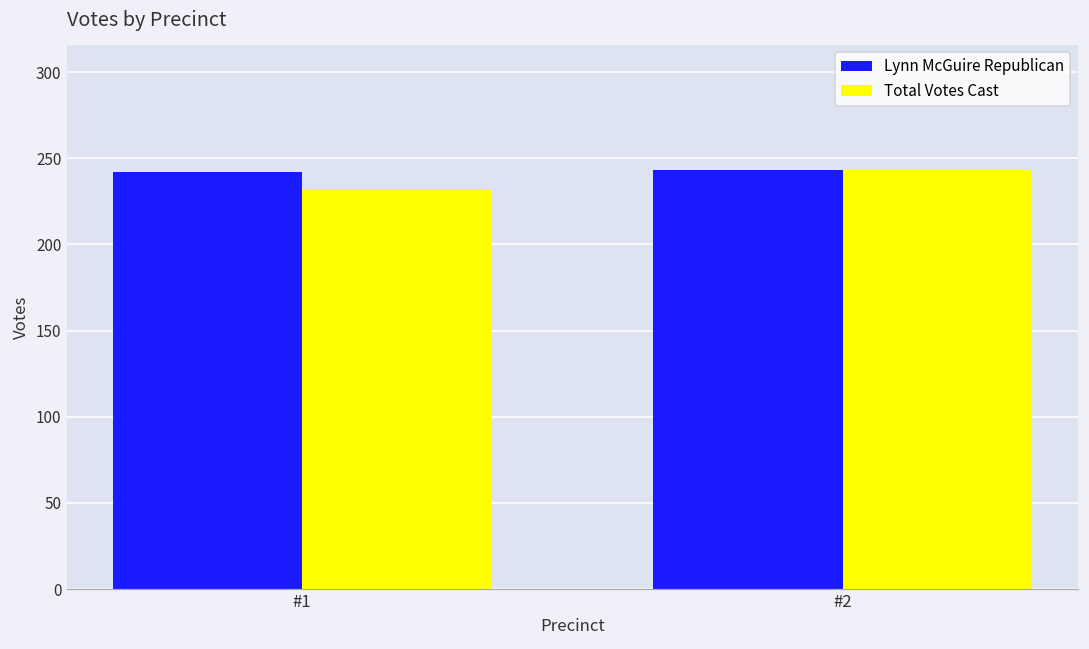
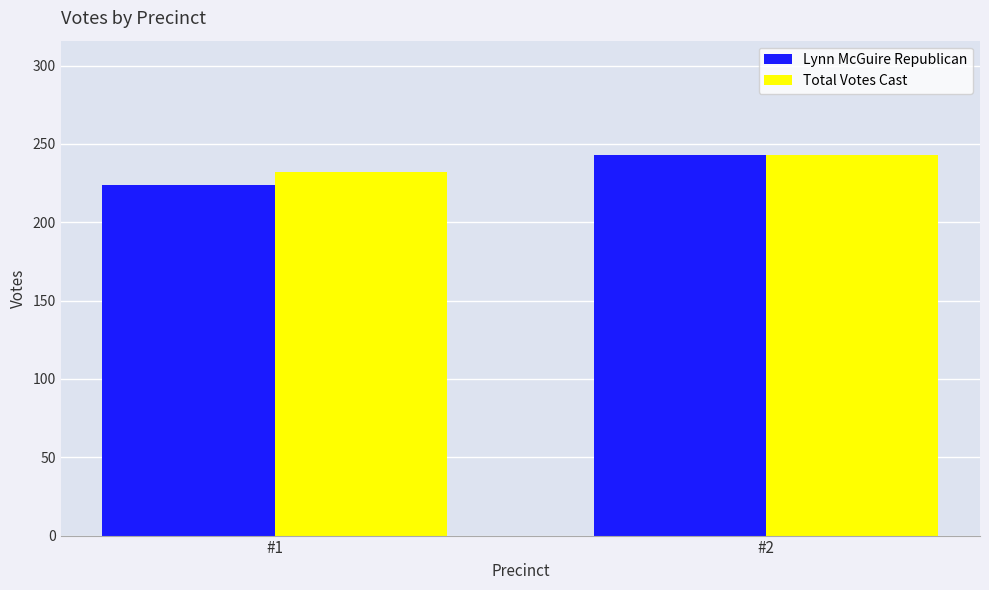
  {
    "Lynn McGuire Republican": {
-     "#1": 242,
+     "#1": 224,
      "#2": 243
    },
    "Total Votes Cast": {
      "#1": 232,
      "#2": 243
    }
  }
